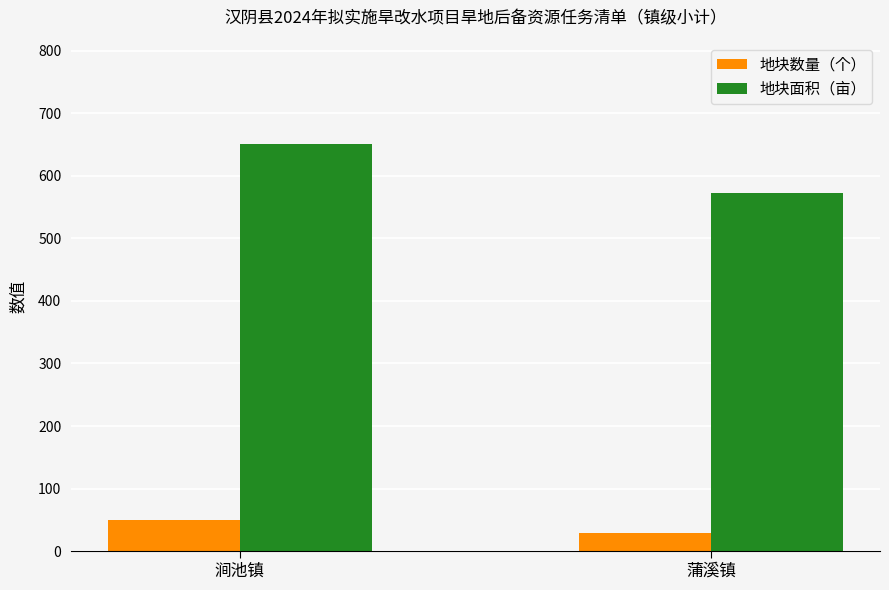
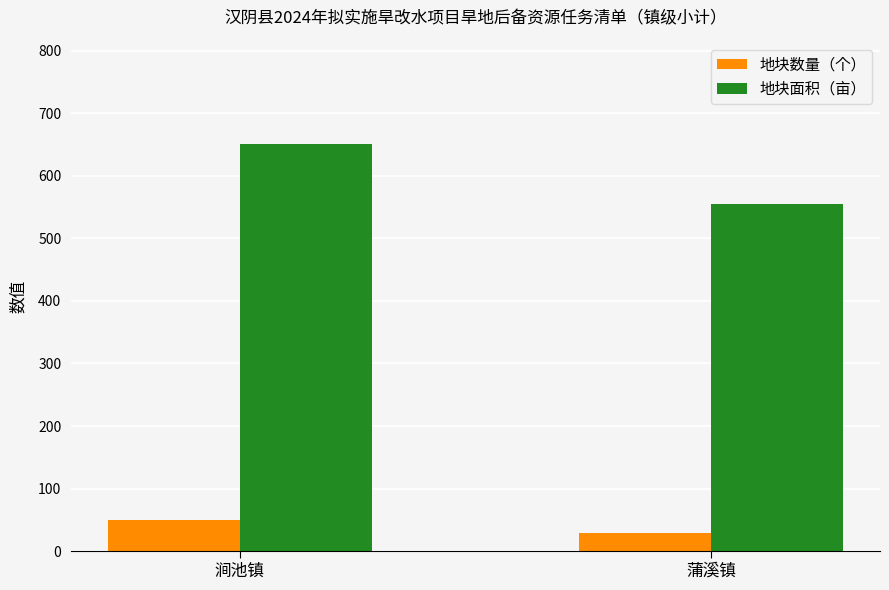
  {
    "地块数量（个）": {
      "涧池镇": 50,
      "蒲溪镇": 30
    },
    "地块面积（亩）": {
      "涧池镇": 650,
-     "蒲溪镇": 570
+     "蒲溪镇": 560
    }
  }
